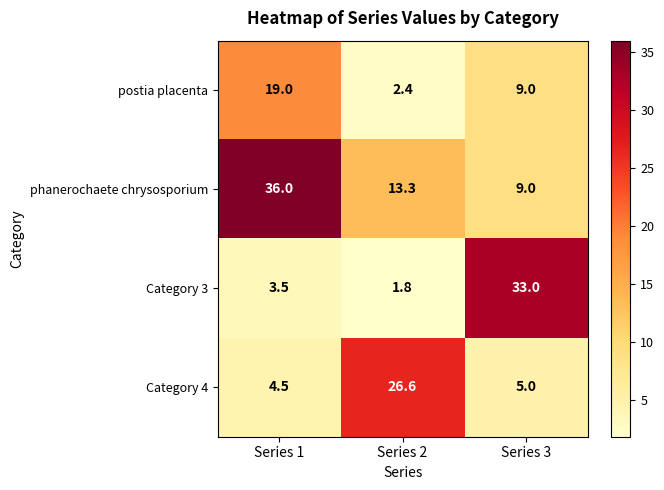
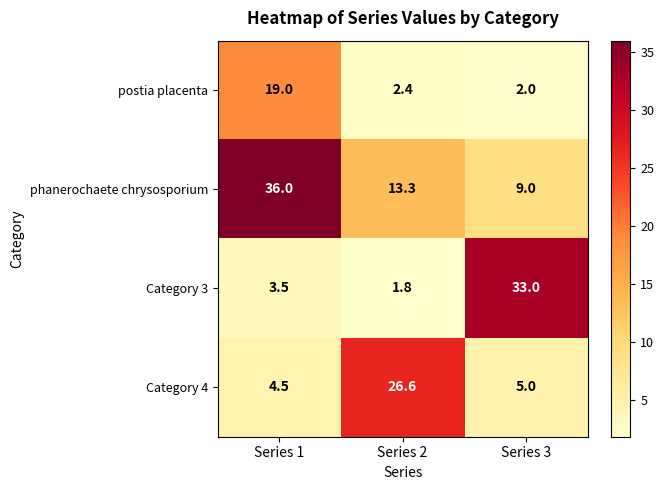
  {
    "postia placenta": {
      "Series 1": 19.0,
      "Series 2": 2.4,
-     "Series 3": 9.0
+     "Series 3": 2.0
    },
    "phanerochaete chrysosporium": {
      "Series 1": 36.0,
      "Series 2": 13.3,
      "Series 3": 9.0
    },
    "Category 3": {
      "Series 1": 3.5,
      "Series 2": 1.8,
      "Series 3": 33.0
    },
    "Category 4": {
      "Series 1": 4.5,
      "Series 2": 26.6,
      "Series 3": 5.0
    }
  }
